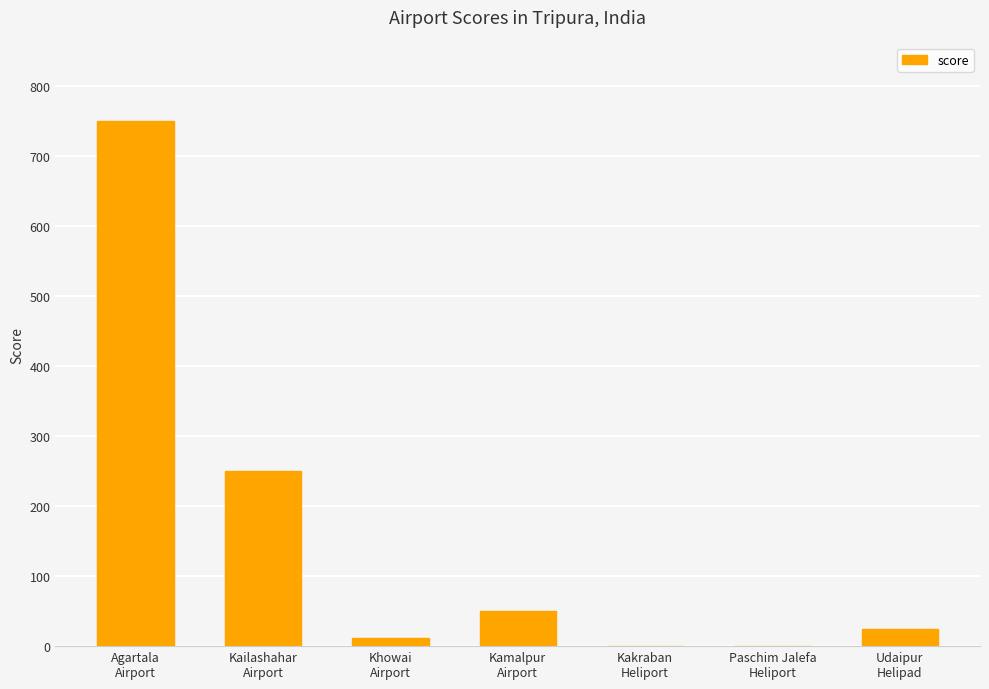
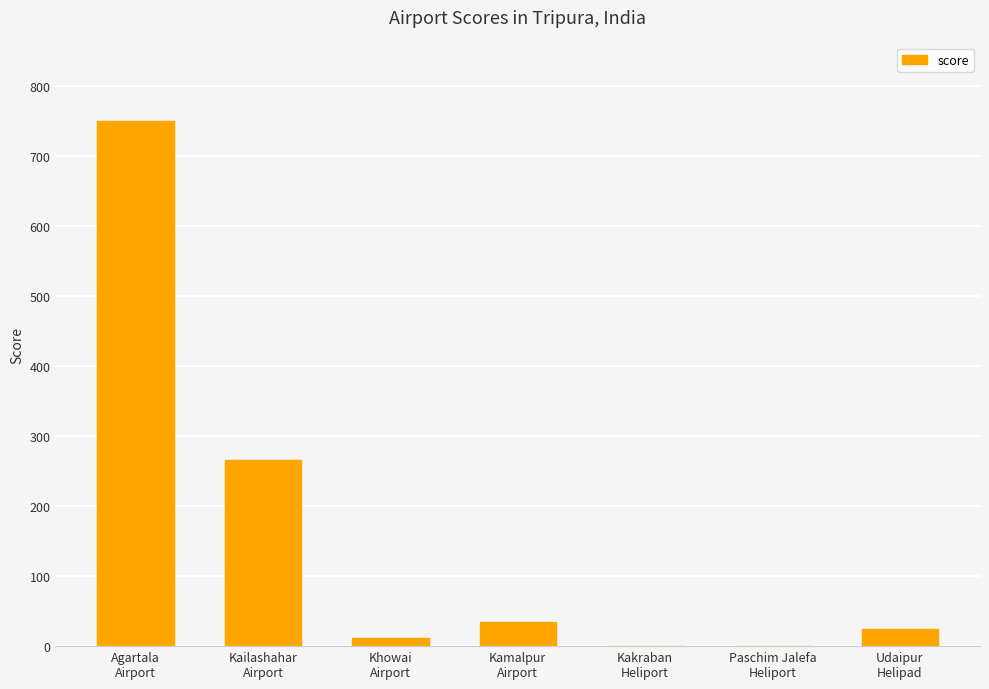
  {
    "Agartala Airport": 750,
-   "Kailashahar Airport": 250,
+   "Kailashahar Airport": 270,
    "Khowai Airport": 10,
-   "Kamalpur Airport": 50,
+   "Kamalpur Airport": 30,
    "Kakraban Heliport": 0,
    "Paschim Jalefa Heliport": 0,
    "Udaipur Helipad": 30
  }
